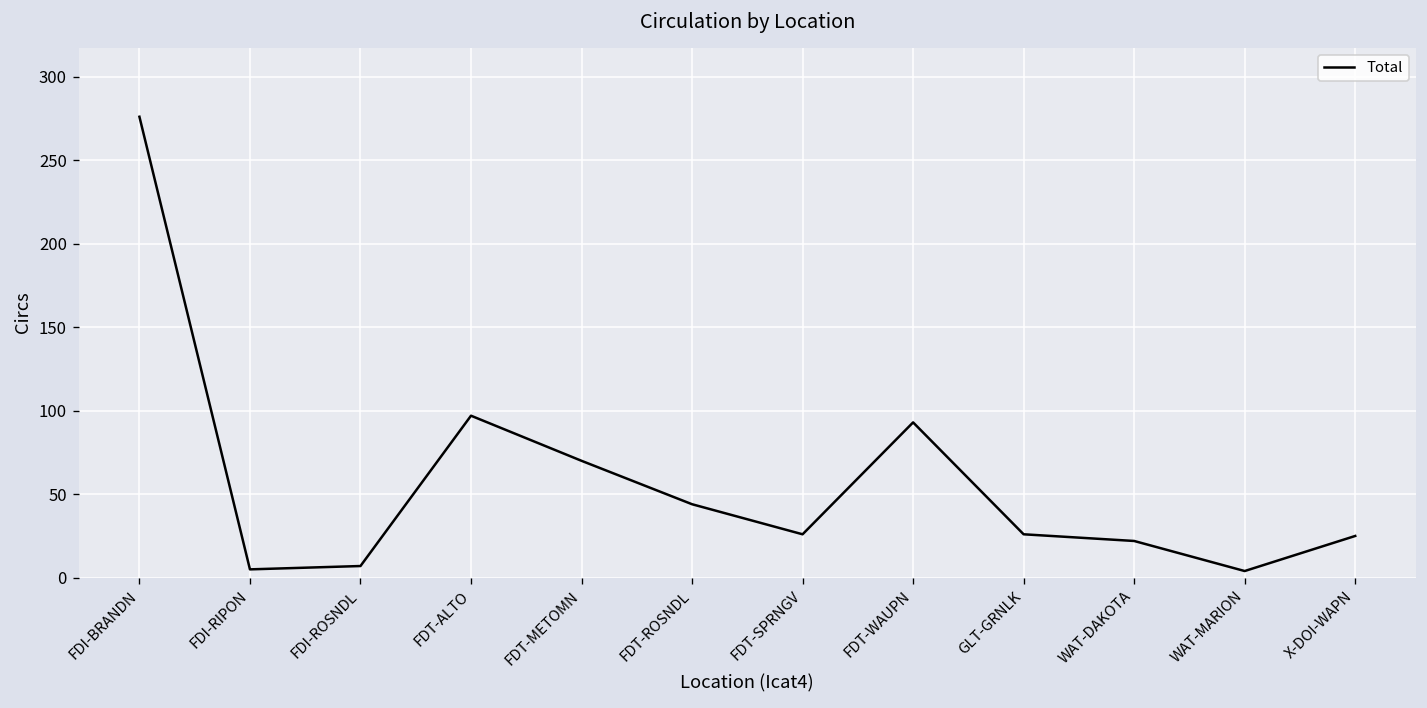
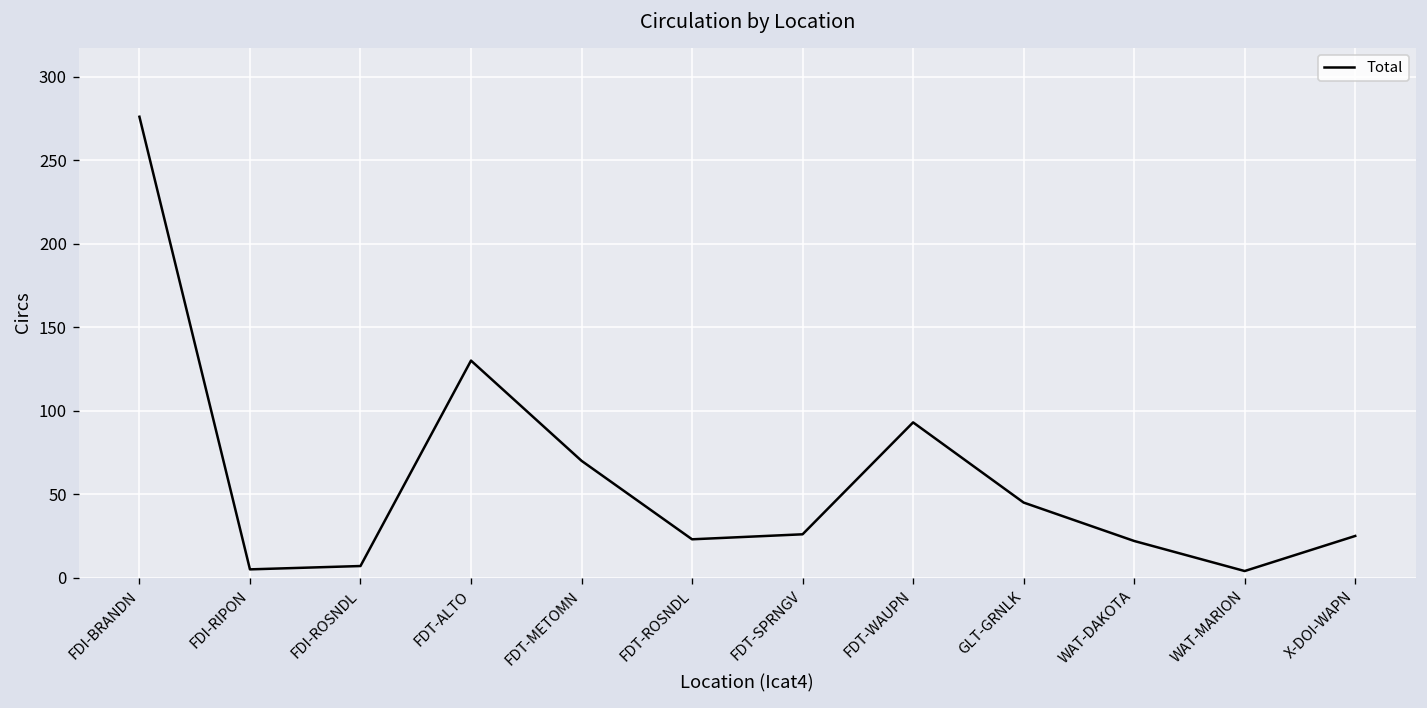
  {
    "FDI-BRANDN": 276,
    "FDI-RIPON": 5,
    "FDI-ROSNDL": 7,
-   "FDT-ALTO": 97,
+   "FDT-ALTO": 130,
    "FDT-METOMN": 70,
-   "FDT-ROSNDL": 44,
+   "FDT-ROSNDL": 23,
    "FDT-SPRNGV": 26,
    "FDT-WAUPN": 93,
-   "GLT-GRNLK": 26,
+   "GLT-GRNLK": 45,
    "WAT-DAKOTA": 22,
    "WAT-MARION": 4,
    "X-DOI-WAPN": 25
  }
